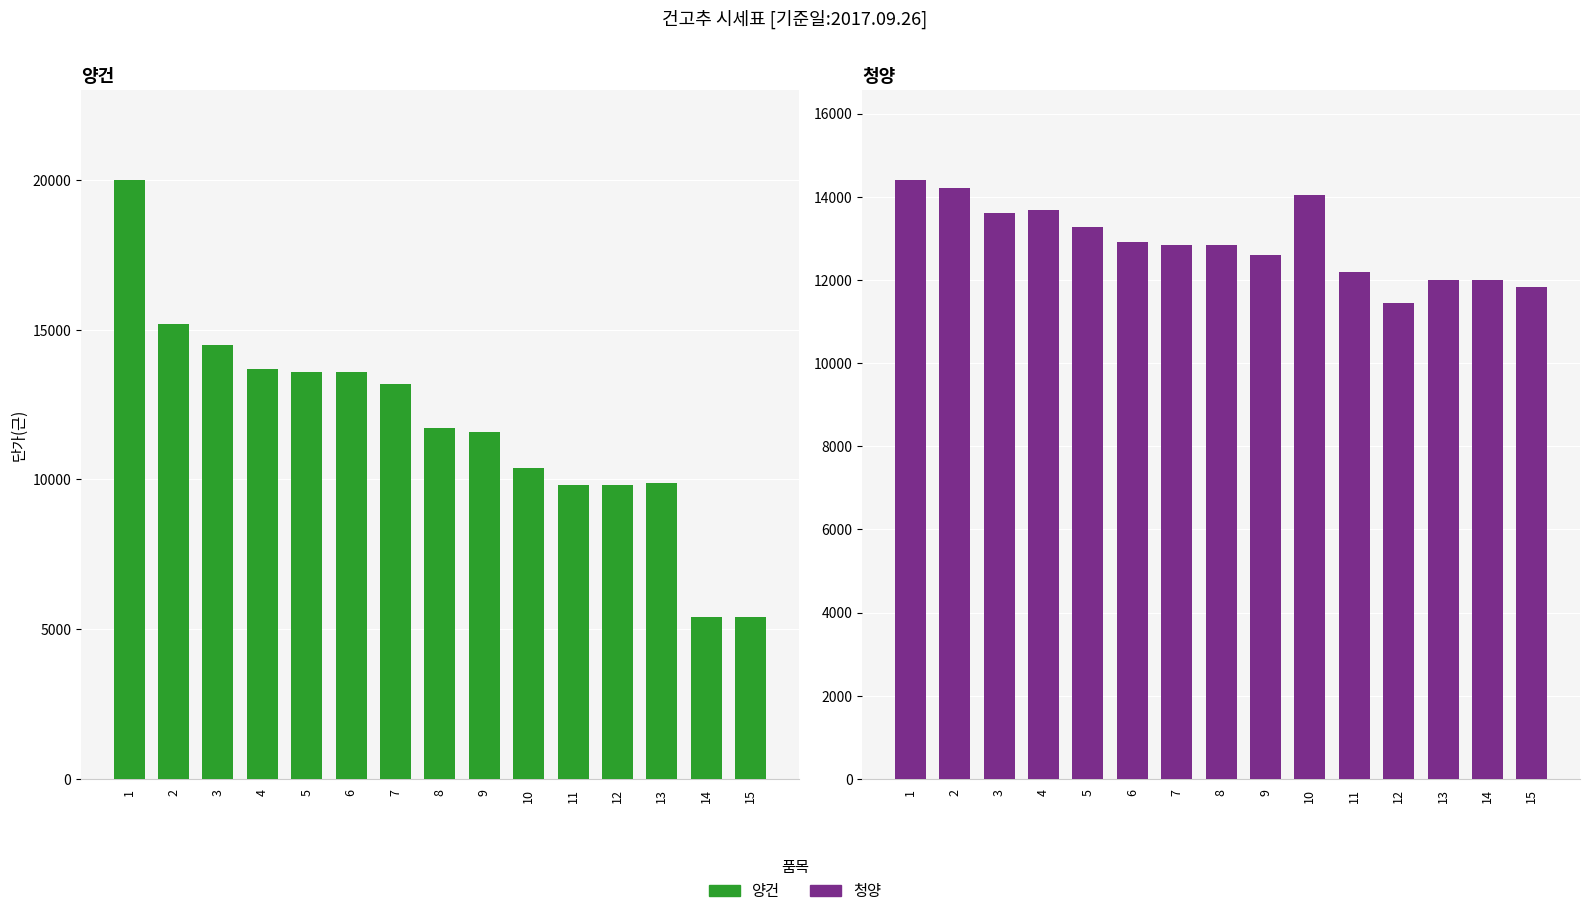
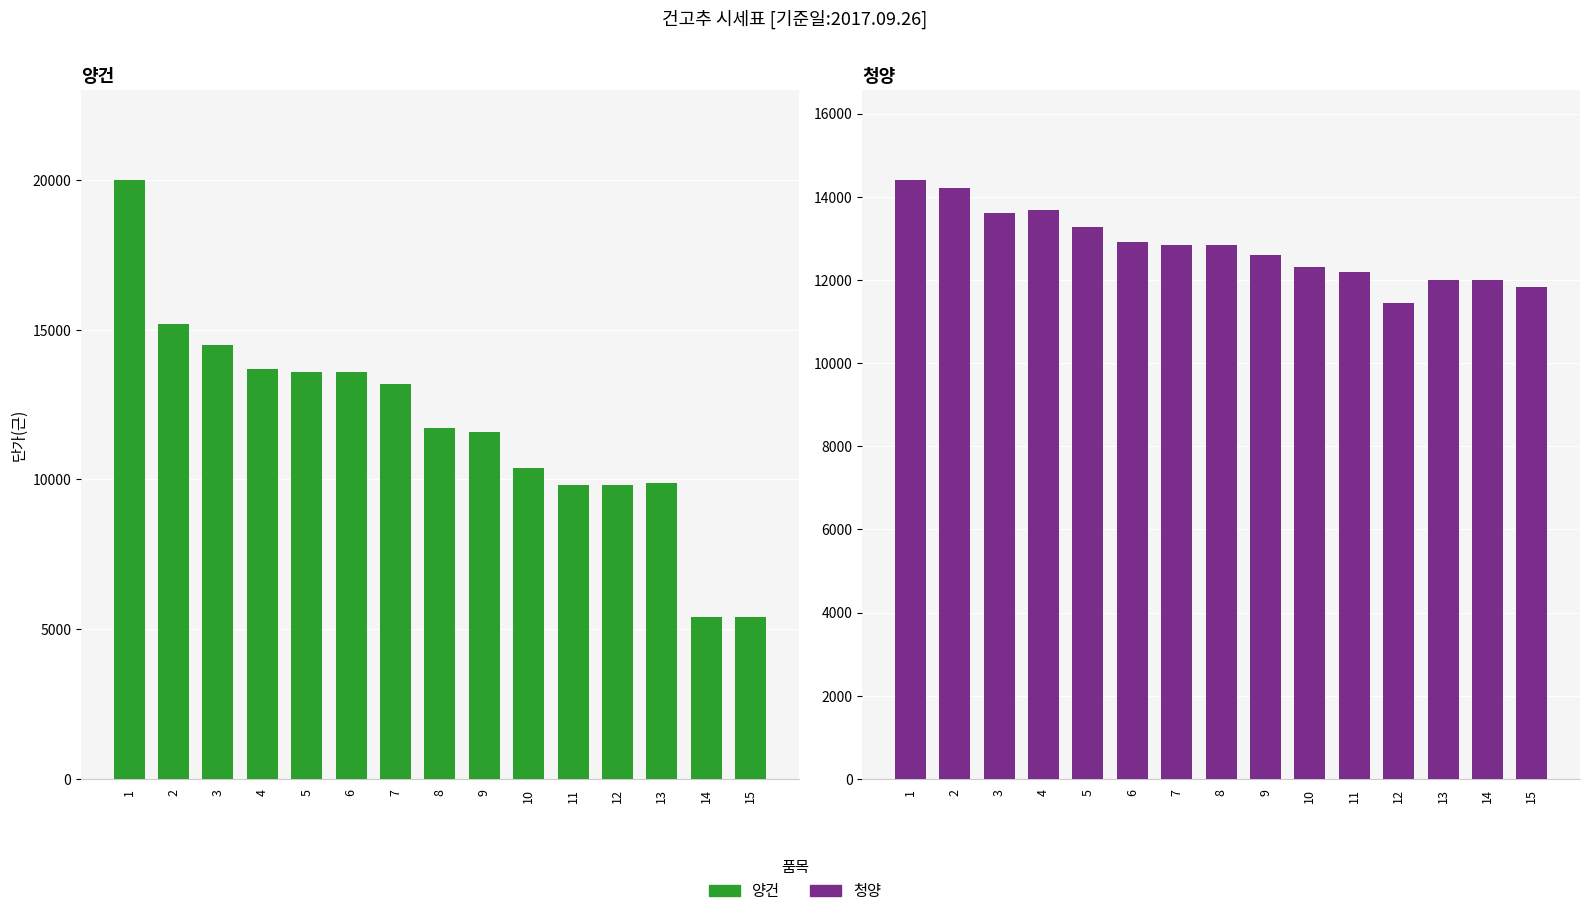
  {
    "양건": {
      "1": 20000,
      "2": 15200,
      "3": 14500,
      "4": 13700,
      "5": 13600,
      "6": 13600,
      "7": 13200,
      "8": 11700,
      "9": 11600,
      "10": 10400,
      "11": 9800,
      "12": 9800,
      "13": 9900,
      "14": 5400,
      "15": 5400
    },
    "청양": {
      "1": 14400,
      "2": 14200,
      "3": 13600,
      "4": 13700,
      "5": 13300,
      "6": 12900,
      "7": 12800,
      "8": 12800,
      "9": 12600,
-     "10": 14000,
+     "10": 12300,
      "11": 12200,
      "12": 11400,
      "13": 12000,
      "14": 12000,
      "15": 11800
    }
  }
